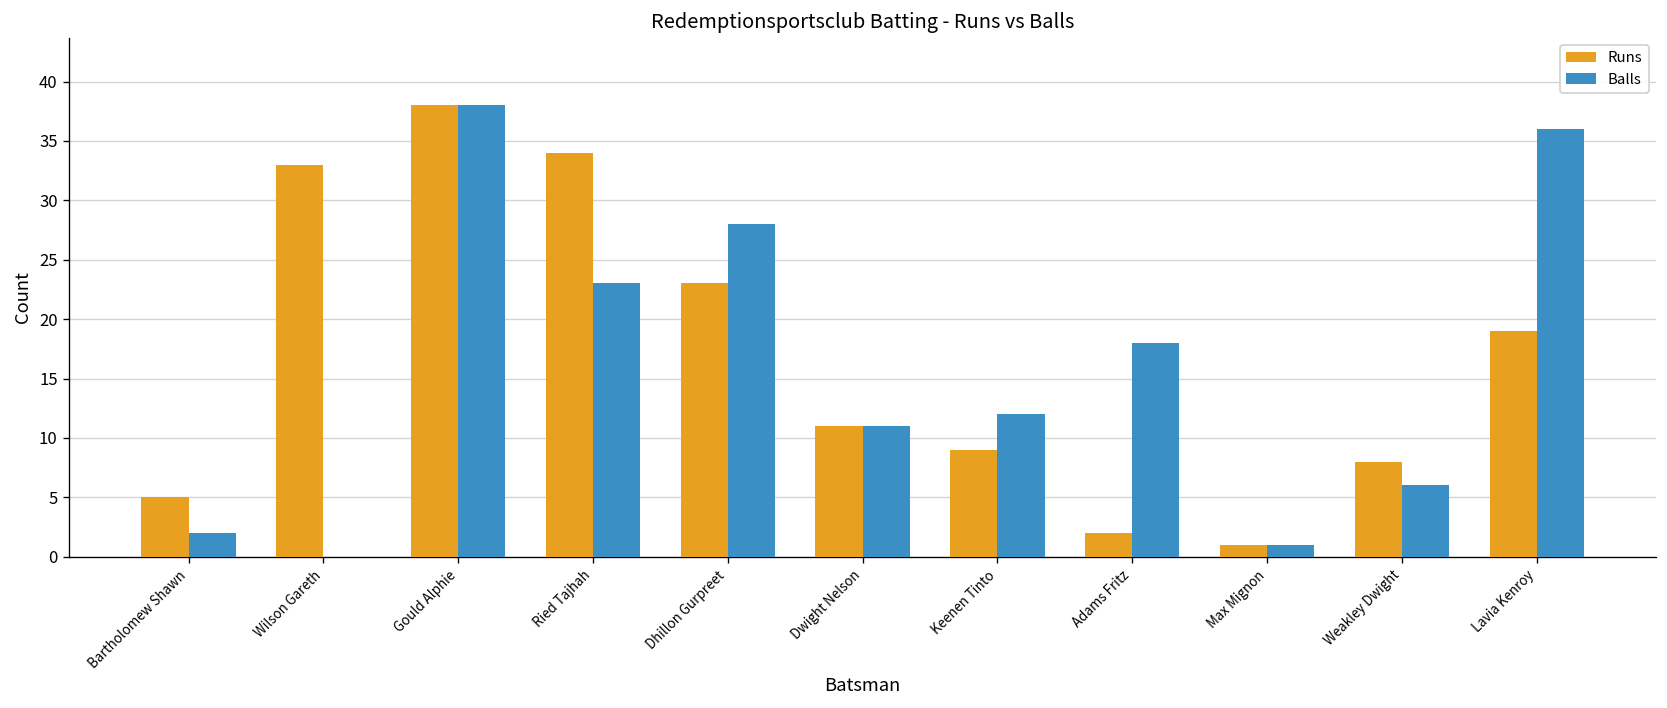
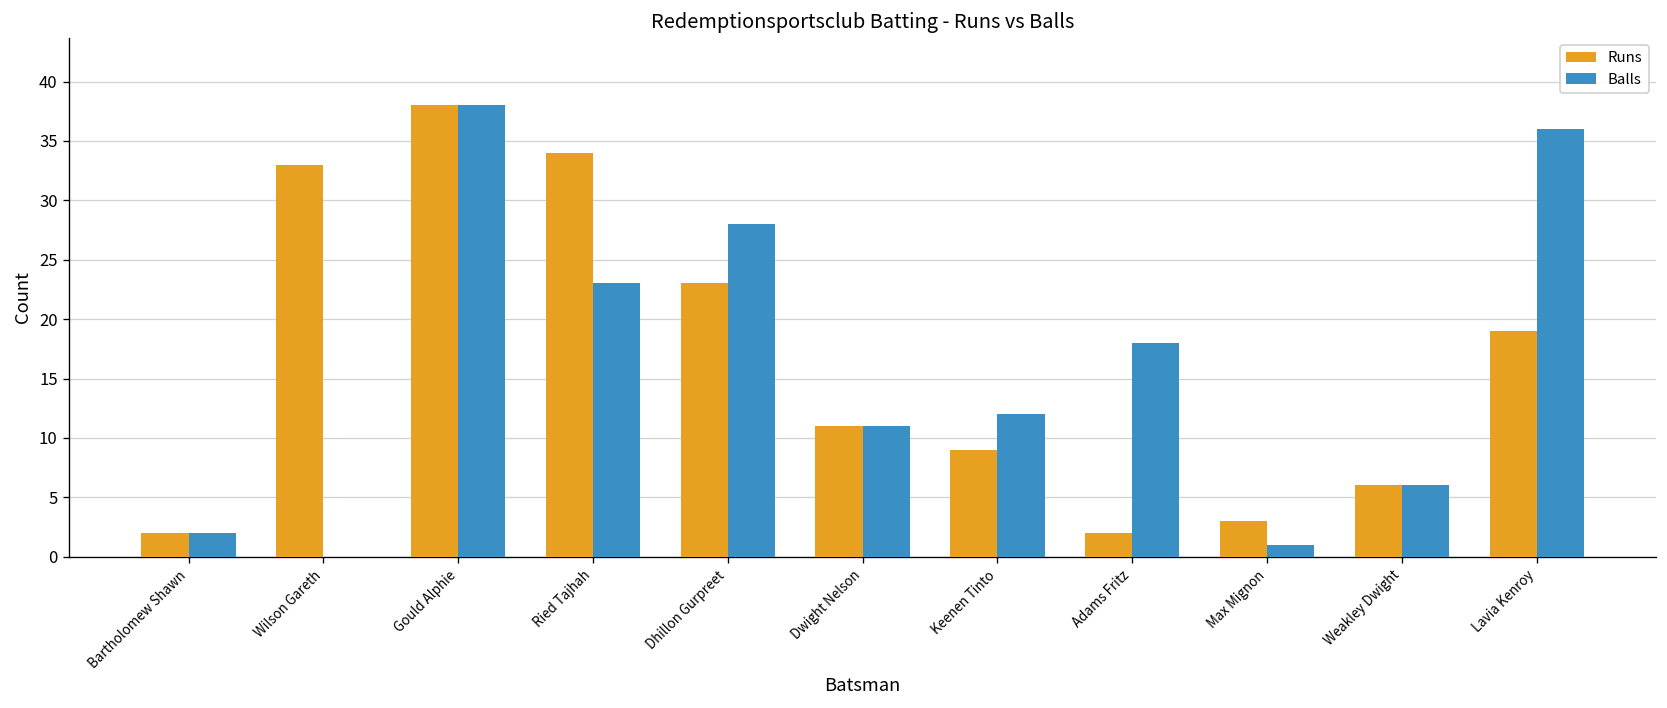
  {
    "Runs": {
-     "Bartholomew Shawn": 5,
+     "Bartholomew Shawn": 2,
      "Wilson Gareth": 33,
      "Gould Alphie": 38,
      "Ried Tajhah": 34,
      "Dhillon Gurpreet": 23,
      "Dwight Nelson": 11,
      "Keenen Tinto": 9,
      "Adams Fritz": 2,
-     "Max Mignon": 1,
-     "Weakley Dwight": 8,
+     "Max Mignon": 3,
+     "Weakley Dwight": 6,
      "Lavia Kenroy": 19
    },
    "Balls": {
      "Bartholomew Shawn": 2,
      "Wilson Gareth": 0,
      "Gould Alphie": 38,
      "Ried Tajhah": 23,
      "Dhillon Gurpreet": 28,
      "Dwight Nelson": 11,
      "Keenen Tinto": 12,
      "Adams Fritz": 18,
      "Max Mignon": 1,
      "Weakley Dwight": 6,
      "Lavia Kenroy": 36
    }
  }
